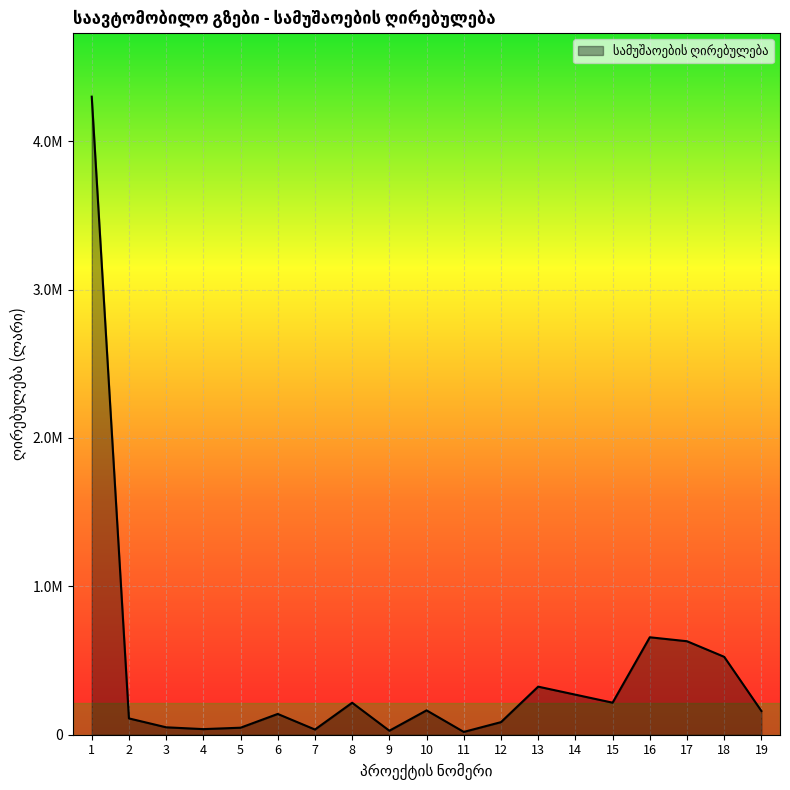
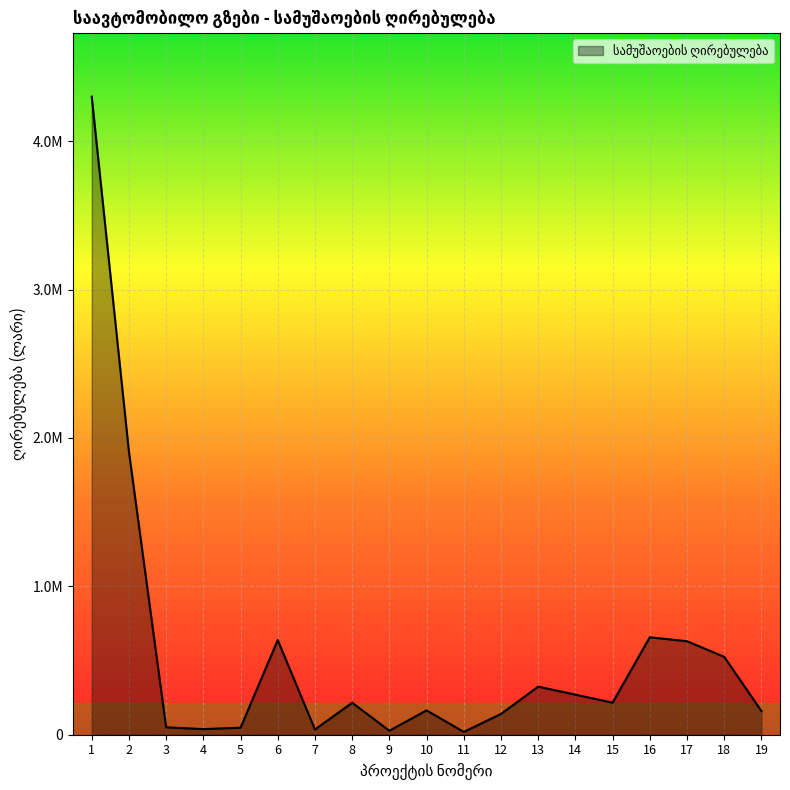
  {
    "1": 4300000,
-   "2": 110000,
+   "2": 1910000,
    "3": 50000,
    "4": 40000,
    "5": 50000,
-   "6": 140000,
+   "6": 640000,
    "7": 40000,
    "8": 220000,
    "9": 30000,
    "10": 160000,
    "11": 20000,
-   "12": 80000,
+   "12": 140000,
    "13": 320000,
    "14": 270000,
    "15": 220000,
    "16": 660000,
    "17": 630000,
    "18": 530000,
    "19": 160000
  }
